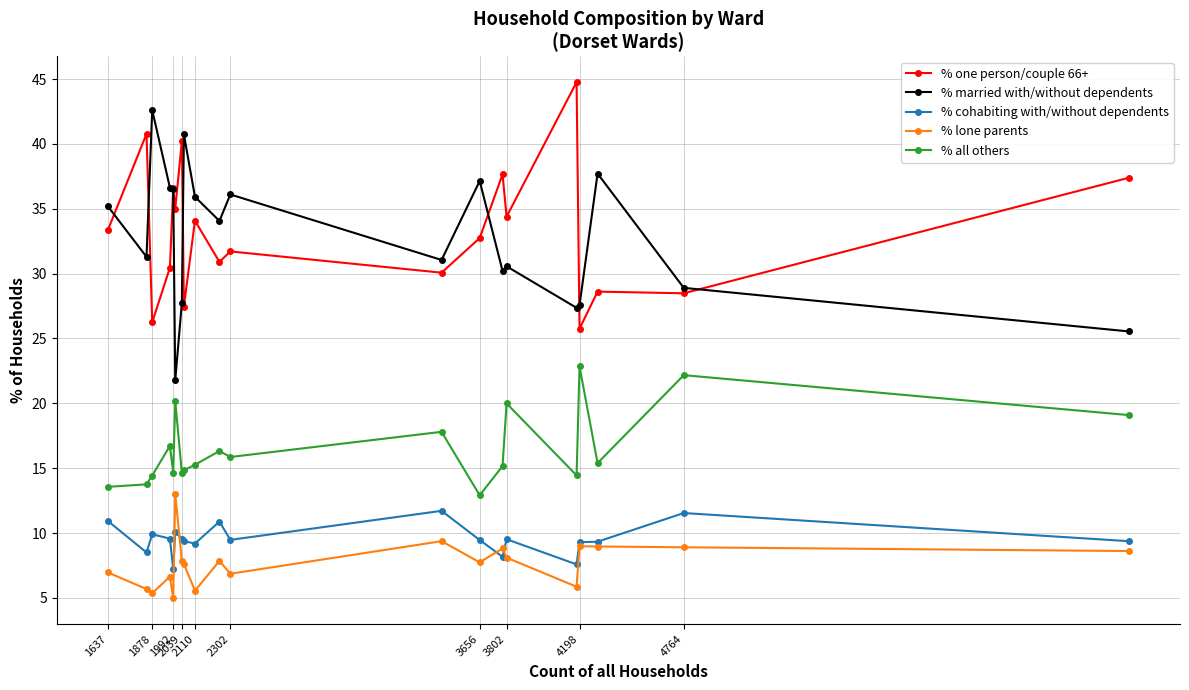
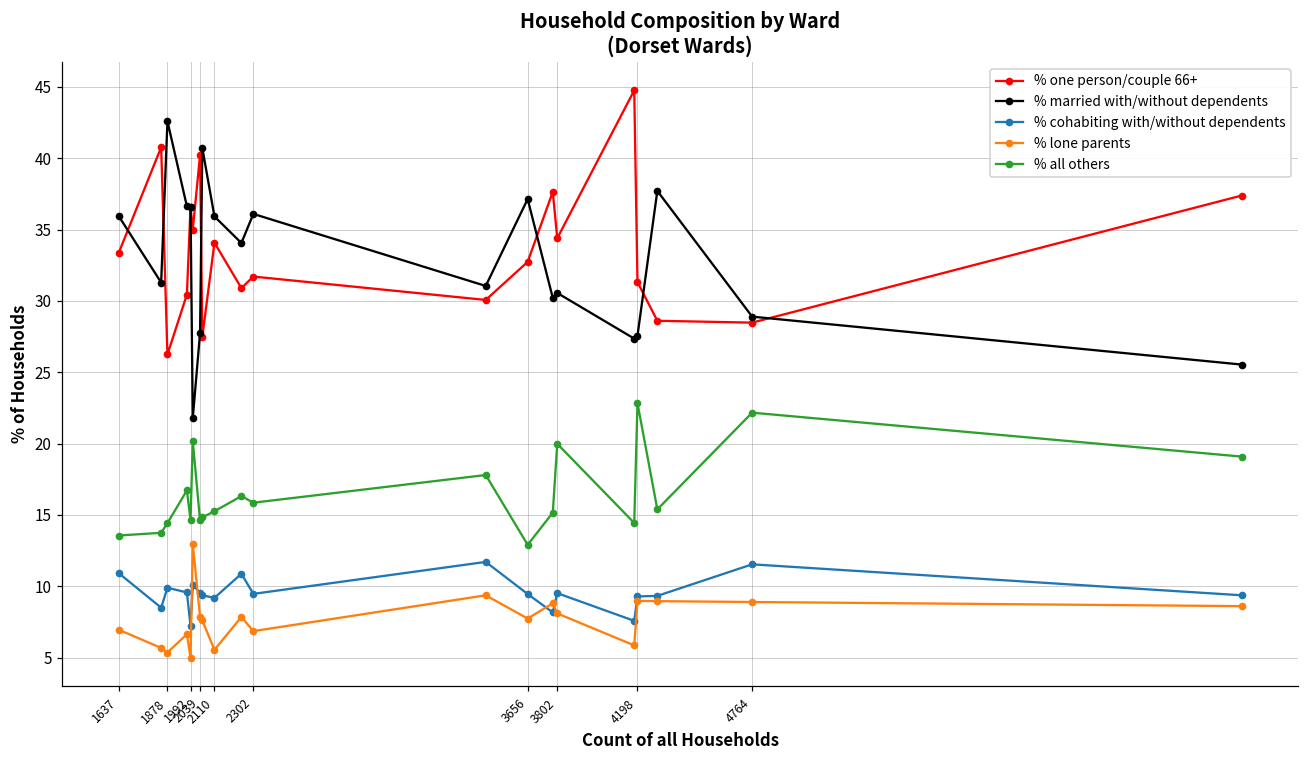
  {
    "% one person/couple 66+": {
      "1637": 33.4,
      "1878": 26.3,
      "2039": 40.2,
      "2110": 34.1,
      "2302": 31.7,
      "3656": 32.7,
      "3802": 34.4,
-     "4198": 25.8,
+     "4198": 31.3,
      "4764": 28.5
    },
    "% married with/without dependents": {
-     "1637": 35.2,
+     "1637": 36.0,
      "1878": 42.6,
      "2039": 27.8,
      "2110": 35.9,
      "2302": 36.1,
      "3656": 37.1,
      "3802": 30.6,
      "4198": 27.6,
      "4764": 28.9
    },
    "% cohabiting with/without dependents": {
      "1637": 10.9,
      "1878": 9.9,
      "1992": 7.2,
      "2039": 9.6,
      "2110": 9.2,
      "2302": 9.5,
      "3656": 9.5,
      "3802": 9.5,
      "4198": 9.3,
      "4764": 11.5
    },
    "% lone parents": {
      "1637": 7.0,
      "1878": 5.4,
      "1992": 5.0,
      "2039": 7.9,
      "2110": 5.6,
      "2302": 6.9,
      "3656": 7.7,
      "3802": 8.1,
      "4198": 9.0,
      "4764": 8.9
    },
    "% all others": {
      "1637": 13.6,
      "1878": 14.4,
      "1992": 14.7,
      "2039": 14.6,
      "2110": 15.3,
      "2302": 15.9,
      "3656": 12.9,
      "3802": 20.0,
      "4198": 22.8,
      "4764": 22.2
    }
  }
